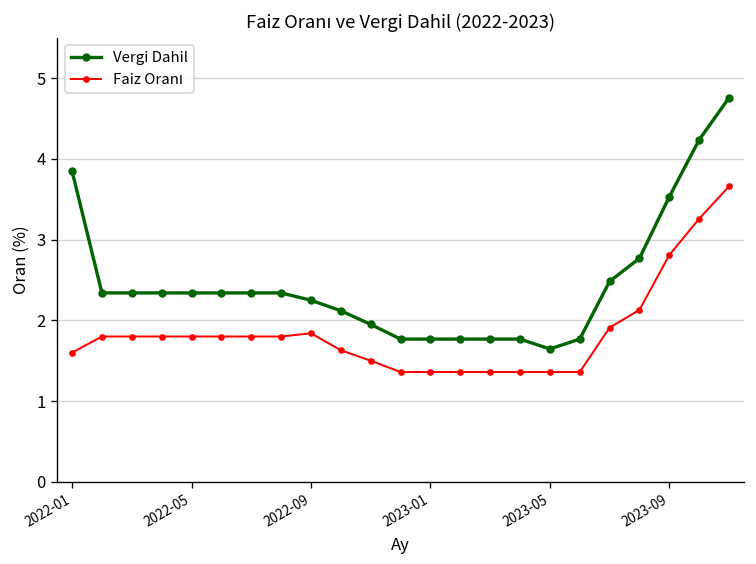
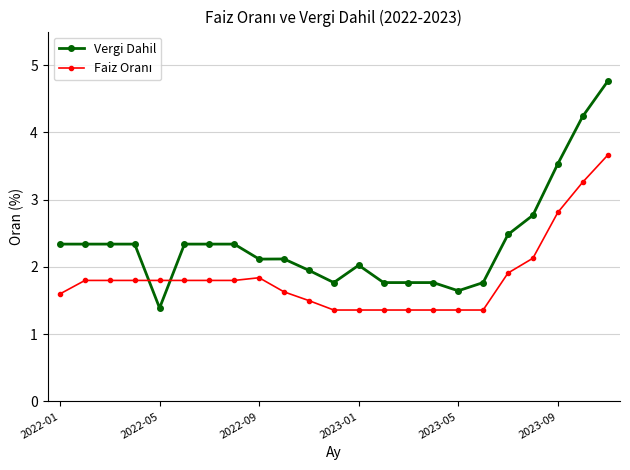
  {
    "Vergi Dahil": {
-     "2022-01": 3.9,
-     "2022-05": 2.3,
-     "2022-09": 2.2,
-     "2023-01": 1.8,
+     "2022-01": 2.3,
+     "2022-05": 1.4,
+     "2022-09": 2.1,
+     "2023-01": 2.0,
      "2023-05": 1.6,
      "2023-09": 3.5
    },
    "Faiz Oranı": {
      "2022-01": 1.6,
      "2022-05": 1.8,
      "2022-09": 1.8,
      "2023-01": 1.4,
      "2023-05": 1.4,
      "2023-09": 2.8
    }
  }
